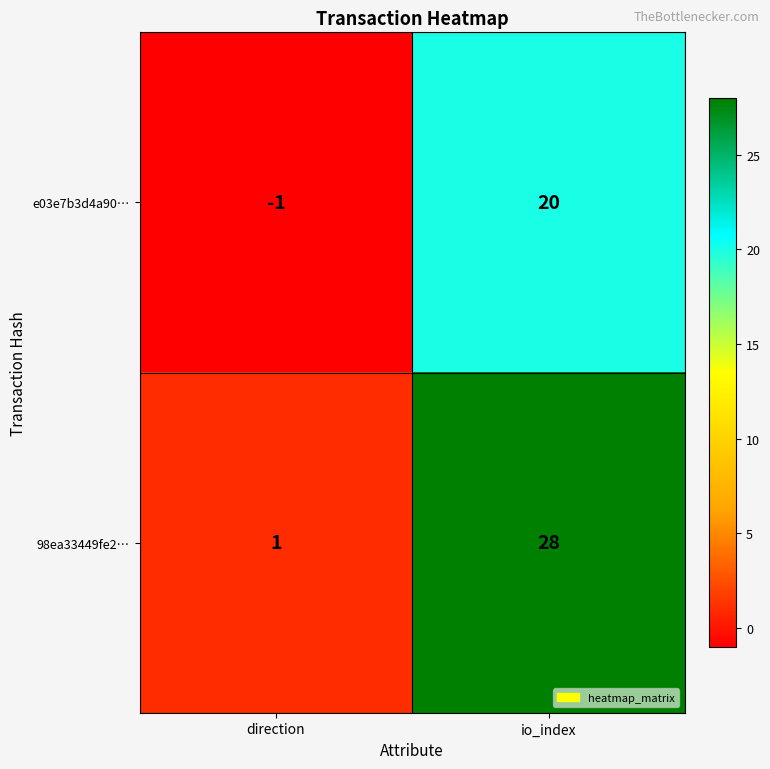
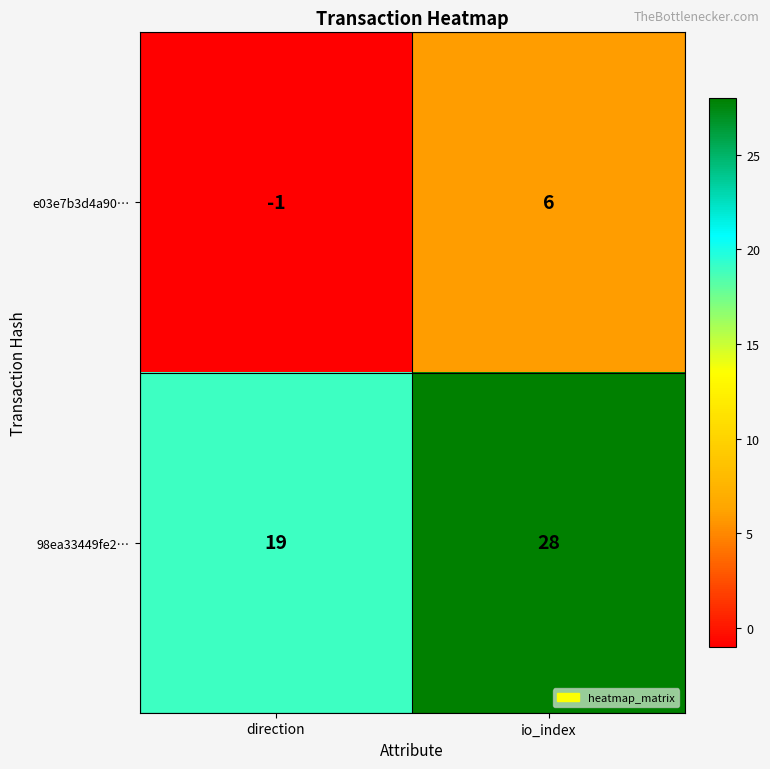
  {
    "e03e7b3d4a90…": {
      "direction": -1,
-     "io_index": 20
+     "io_index": 6
    },
    "98ea33449fe2…": {
-     "direction": 1,
+     "direction": 19,
      "io_index": 28
    }
  }
